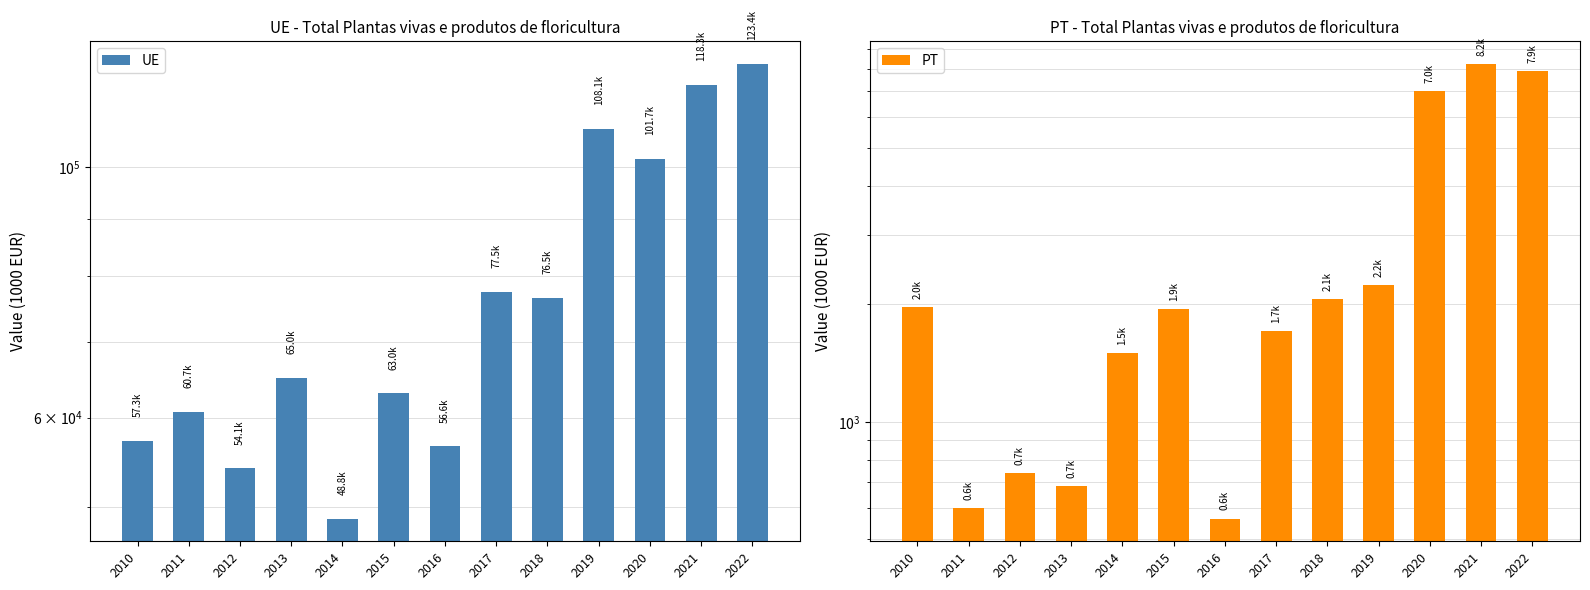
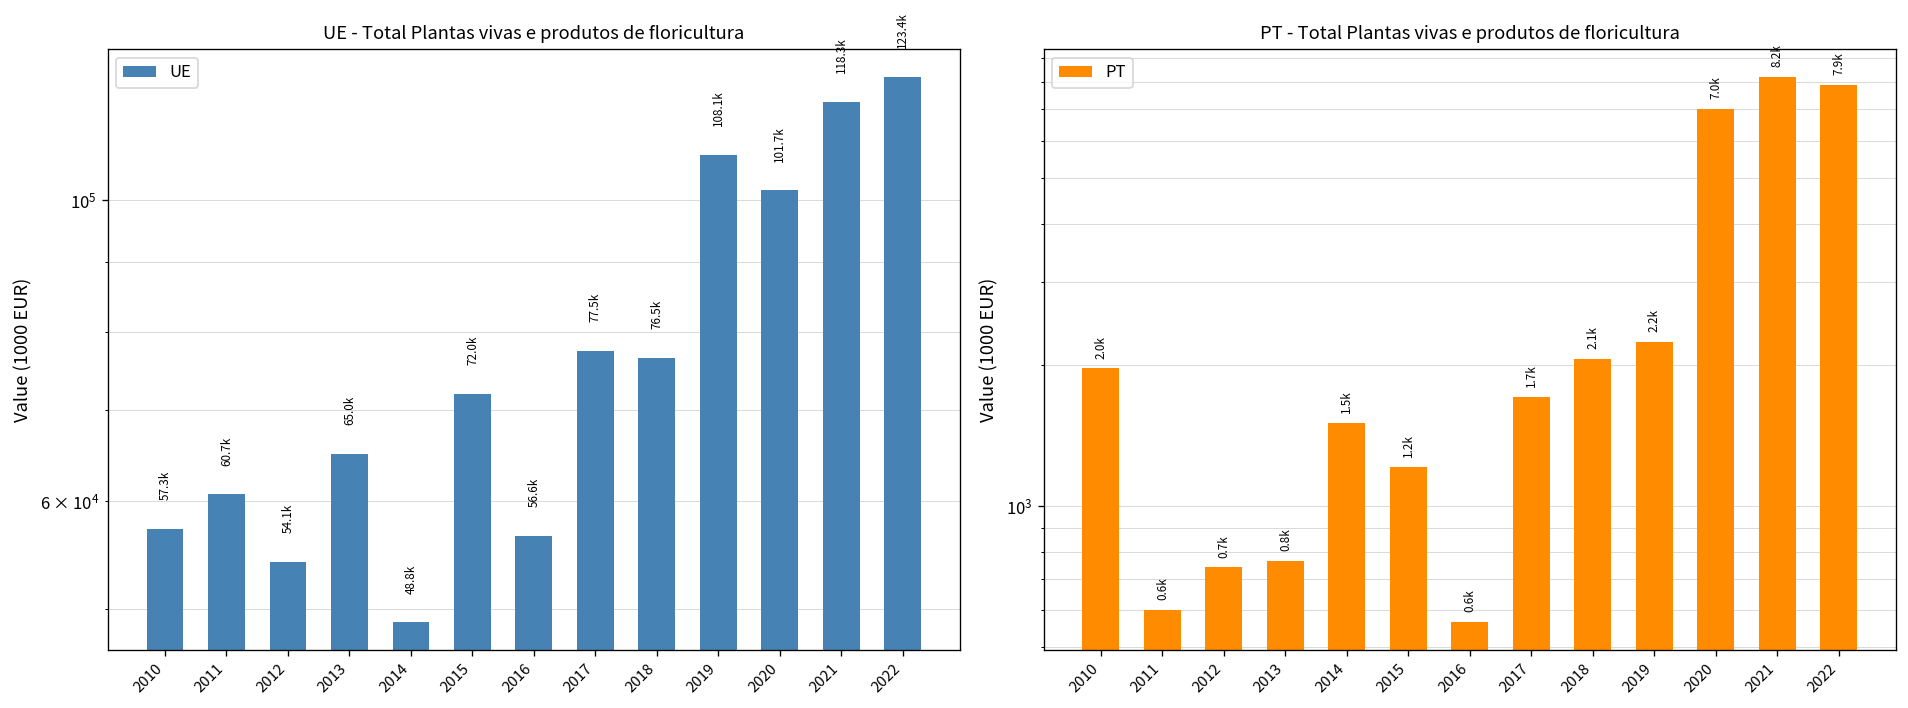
  {
    "UE - Total Plantas vivas e produtos de floricultura": {
      "2010": "57.3k",
      "2011": "60.7k",
      "2012": "54.1k",
      "2013": "65.0k",
      "2014": "48.8k",
-     "2015": "63.0k",
+     "2015": "72.0k",
      "2016": "56.6k",
      "2017": "77.5k",
      "2018": "76.5k",
      "2019": "108.1k",
      "2020": "101.7k",
      "2021": "118.3k",
      "2022": "123.4k"
    },
    "PT - Total Plantas vivas e produtos de floricultura": {
      "2010": "2.0k",
      "2011": "0.6k",
      "2012": "0.7k",
-     "2013": "0.7k",
+     "2013": "0.8k",
      "2014": "1.5k",
-     "2015": "1.9k",
+     "2015": "1.2k",
      "2016": "0.6k",
      "2017": "1.7k",
      "2018": "2.1k",
      "2019": "2.2k",
      "2020": "7.0k",
      "2021": "8.2k",
      "2022": "7.9k"
    }
  }
